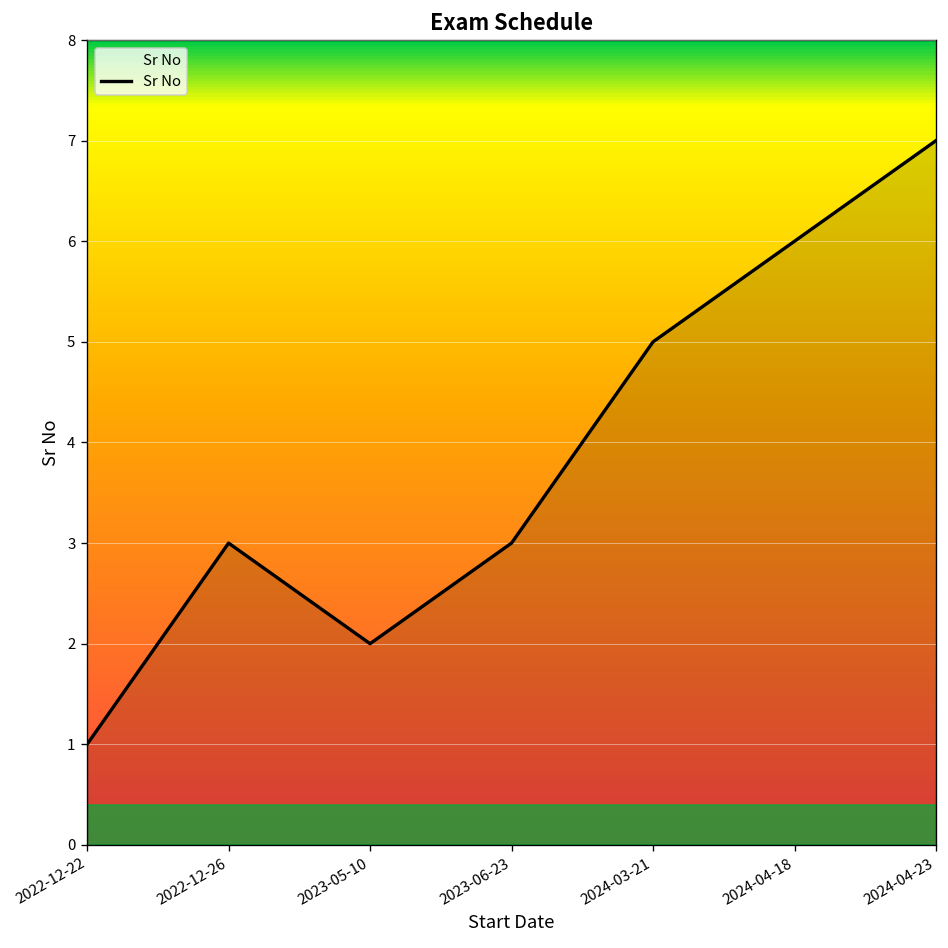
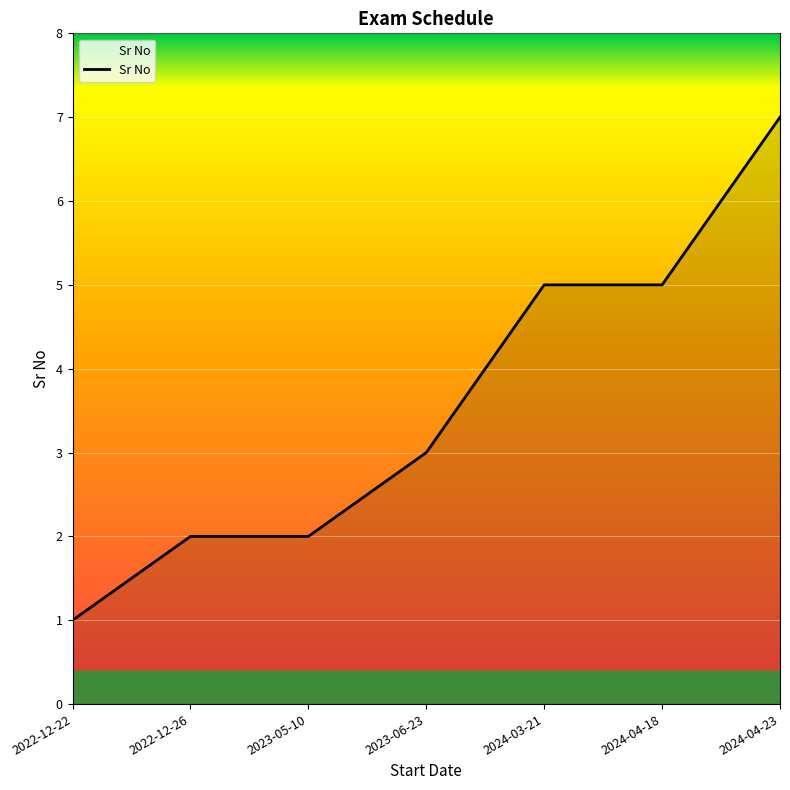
  {
    "2022-12-22": 1,
-   "2022-12-26": 3,
+   "2022-12-26": 2,
    "2023-05-10": 2,
    "2023-06-23": 3,
    "2024-03-21": 5,
-   "2024-04-18": 6,
+   "2024-04-18": 5,
    "2024-04-23": 7
  }
